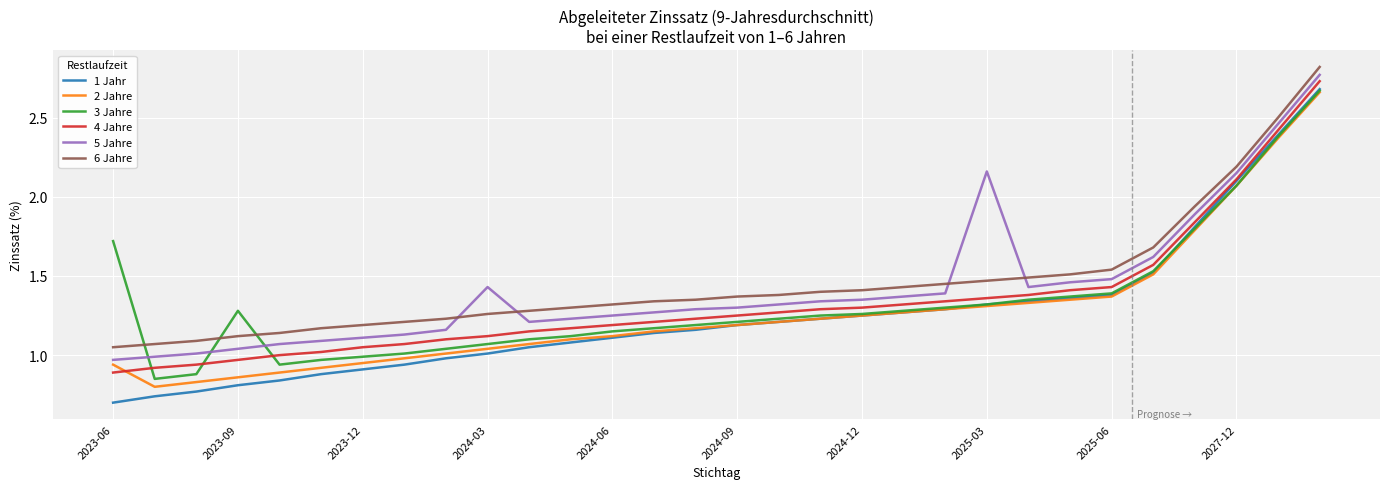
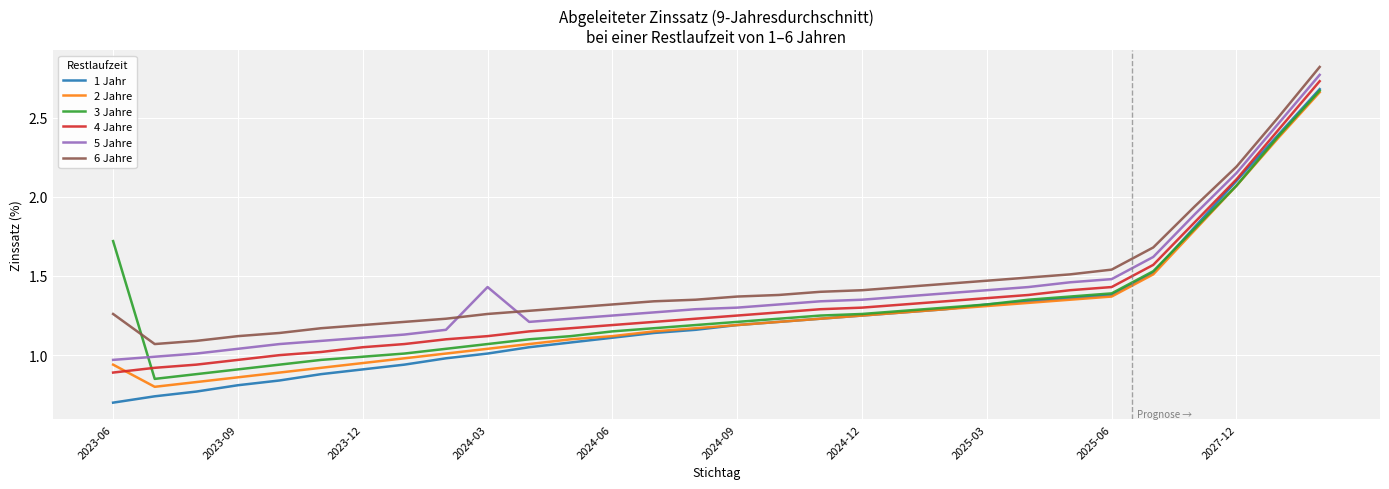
  {
    "1 Jahr": {
      "2023-06": 0.70,
      "2023-09": 0.81,
      "2023-12": 0.91,
      "2024-03": 1.01
    },
    "2 Jahre": {
      "2023-06": 0.94,
      "2023-09": 0.86,
      "2023-12": 0.95,
      "2024-03": 1.04
    },
    "3 Jahre": {
      "2023-06": 1.72,
-     "2023-09": 1.28,
+     "2023-09": 0.91,
      "2023-12": 0.99,
      "2024-03": 1.07,
      "2024-06": 1.15,
      "2024-09": 1.21
    },
    "4 Jahre": {
      "2023-06": 0.89,
      "2023-09": 0.97,
      "2023-12": 1.05,
      "2024-03": 1.12,
      "2024-06": 1.19,
      "2024-09": 1.25,
      "2024-12": 1.30,
      "2025-03": 1.36,
      "2025-06": 1.43
    },
    "5 Jahre": {
      "2023-06": 0.97,
      "2023-09": 1.04,
      "2023-12": 1.11,
      "2024-03": 1.43,
      "2024-06": 1.25,
      "2024-09": 1.30,
      "2024-12": 1.35,
-     "2025-03": 2.16,
+     "2025-03": 1.41,
      "2025-06": 1.48,
      "2027-12": 2.15
    },
    "6 Jahre": {
-     "2023-06": 1.05,
+     "2023-06": 1.26,
      "2023-09": 1.12,
      "2023-12": 1.19,
      "2024-03": 1.26,
      "2024-06": 1.32,
      "2024-09": 1.37,
      "2024-12": 1.41,
      "2025-03": 1.47,
      "2025-06": 1.54,
      "2027-12": 2.19
    }
  }
